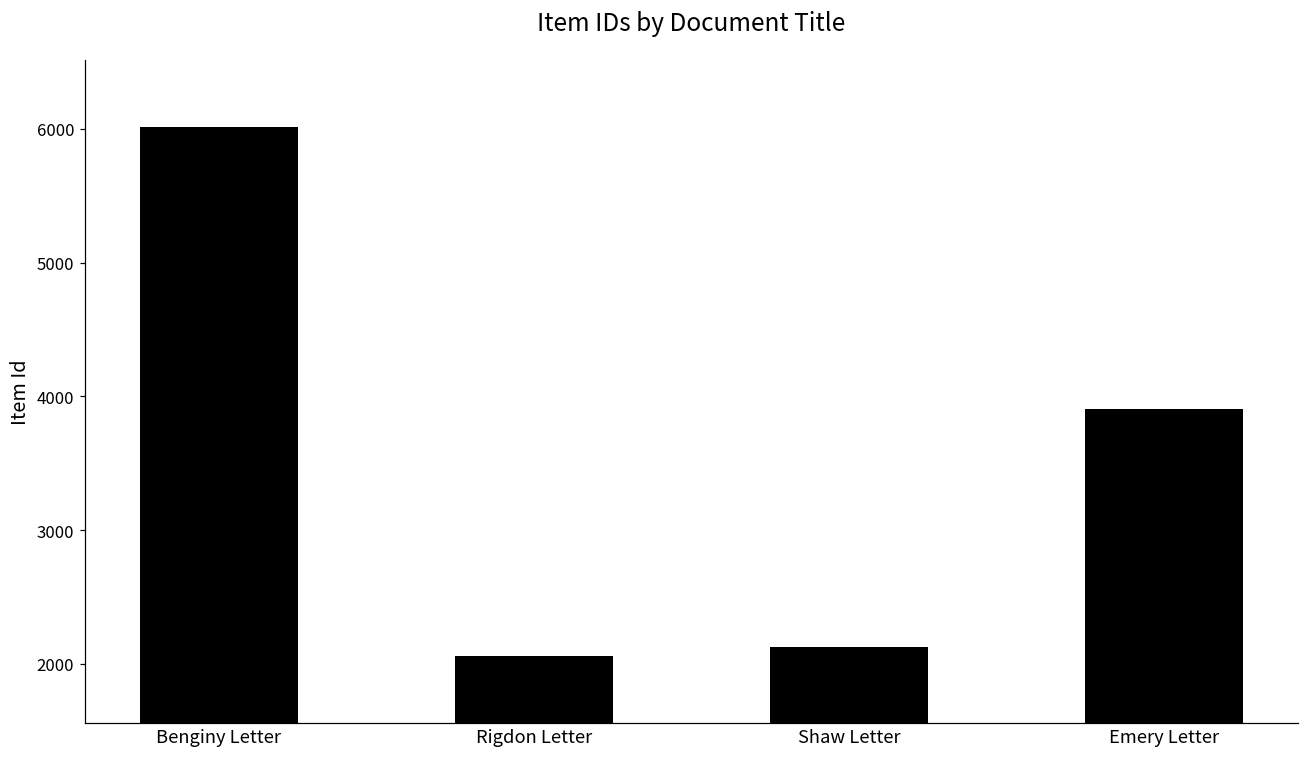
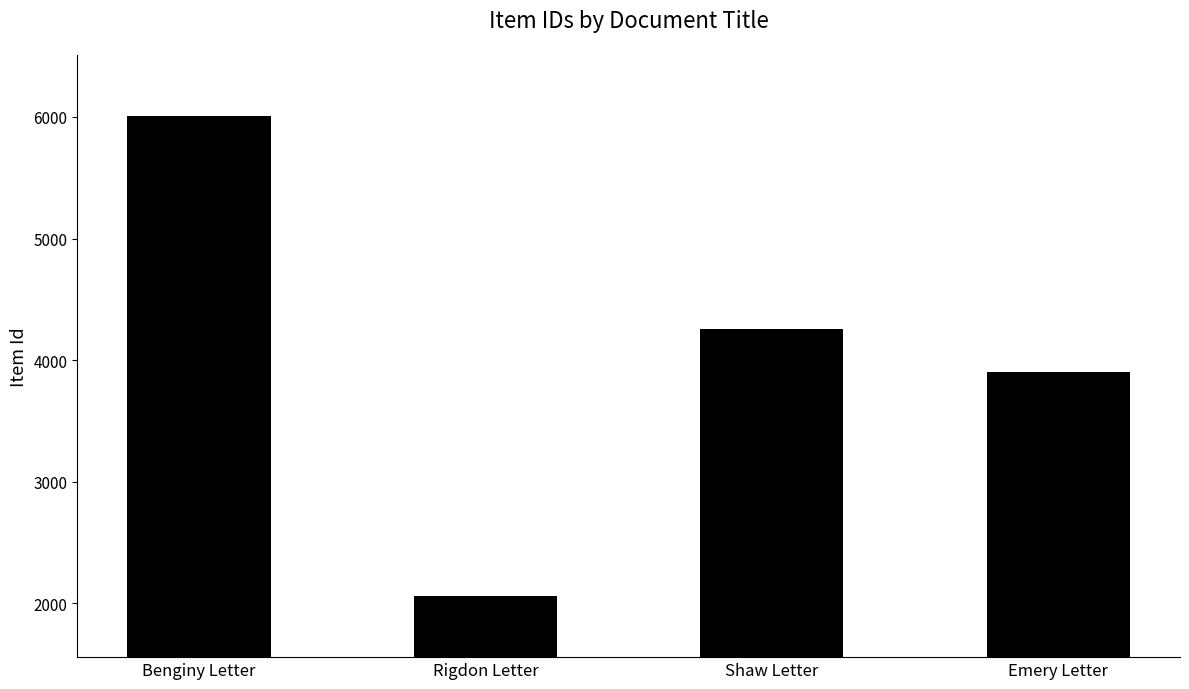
  {
    "Benginy Letter": 6010,
    "Rigdon Letter": 2060,
-   "Shaw Letter": 2130,
+   "Shaw Letter": 4250,
    "Emery Letter": 3900
  }
